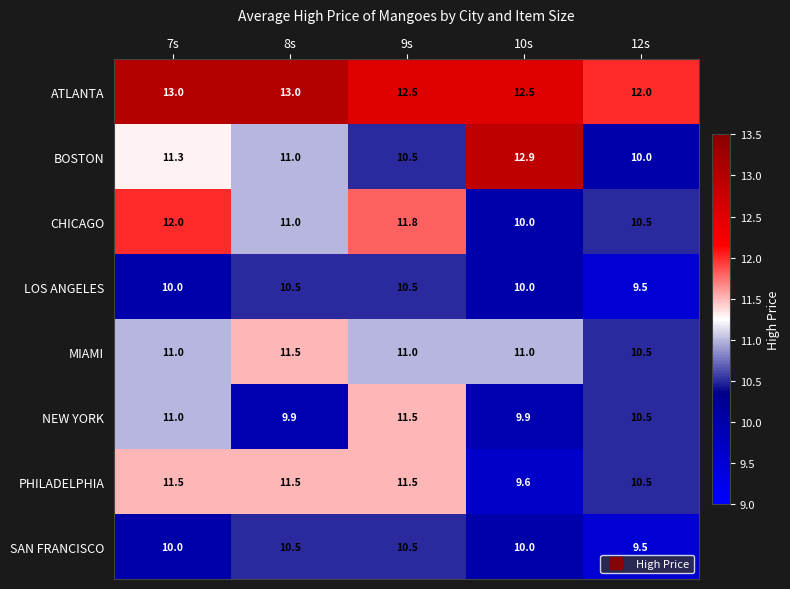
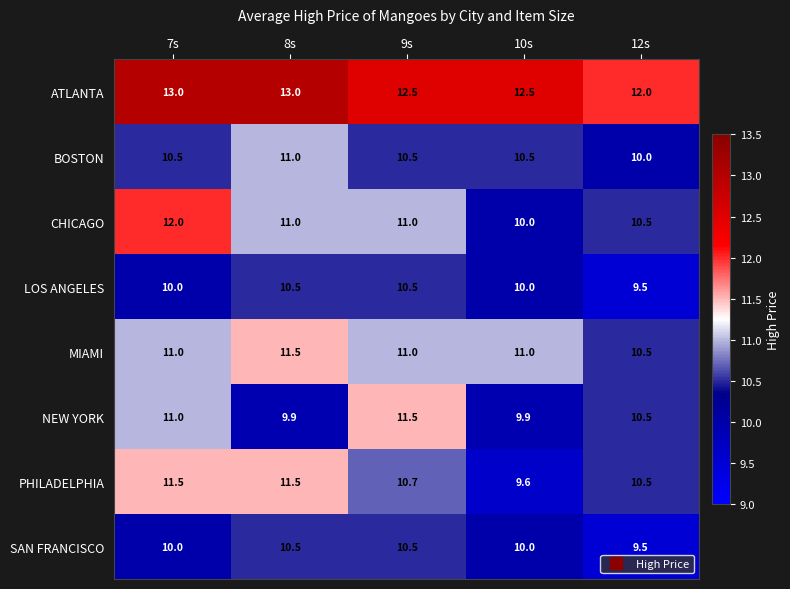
  {
    "ATLANTA": {
      "7s": 13.0,
      "8s": 13.0,
      "9s": 12.5,
      "10s": 12.5,
      "12s": 12.0
    },
    "BOSTON": {
-     "7s": 11.3,
+     "7s": 10.5,
      "8s": 11.0,
      "9s": 10.5,
-     "10s": 12.9,
+     "10s": 10.5,
      "12s": 10.0
    },
    "CHICAGO": {
      "7s": 12.0,
      "8s": 11.0,
-     "9s": 11.8,
+     "9s": 11.0,
      "10s": 10.0,
      "12s": 10.5
    },
    "LOS ANGELES": {
      "7s": 10.0,
      "8s": 10.5,
      "9s": 10.5,
      "10s": 10.0,
      "12s": 9.5
    },
    "MIAMI": {
      "7s": 11.0,
      "8s": 11.5,
      "9s": 11.0,
      "10s": 11.0,
      "12s": 10.5
    },
    "NEW YORK": {
      "7s": 11.0,
      "8s": 9.9,
      "9s": 11.5,
      "10s": 9.9,
      "12s": 10.5
    },
    "PHILADELPHIA": {
      "7s": 11.5,
      "8s": 11.5,
-     "9s": 11.5,
+     "9s": 10.7,
      "10s": 9.6,
      "12s": 10.5
    },
    "SAN FRANCISCO": {
      "7s": 10.0,
      "8s": 10.5,
      "9s": 10.5,
      "10s": 10.0,
      "12s": 9.5
    }
  }
